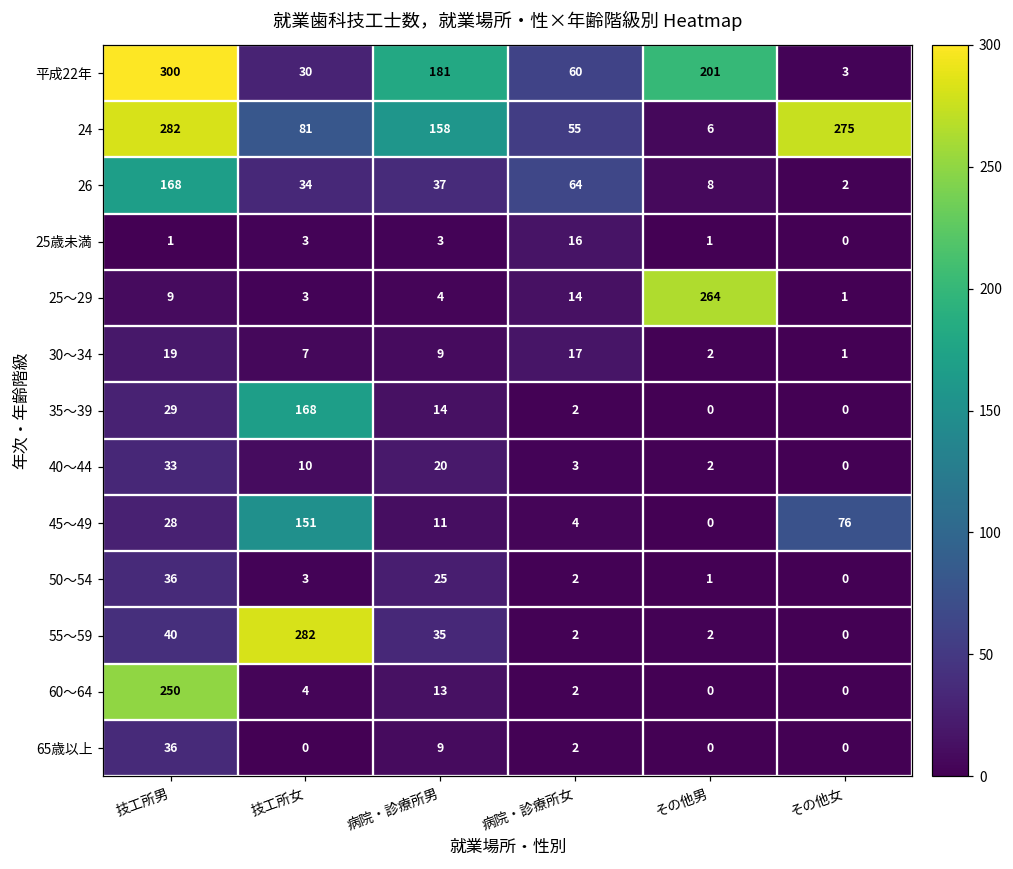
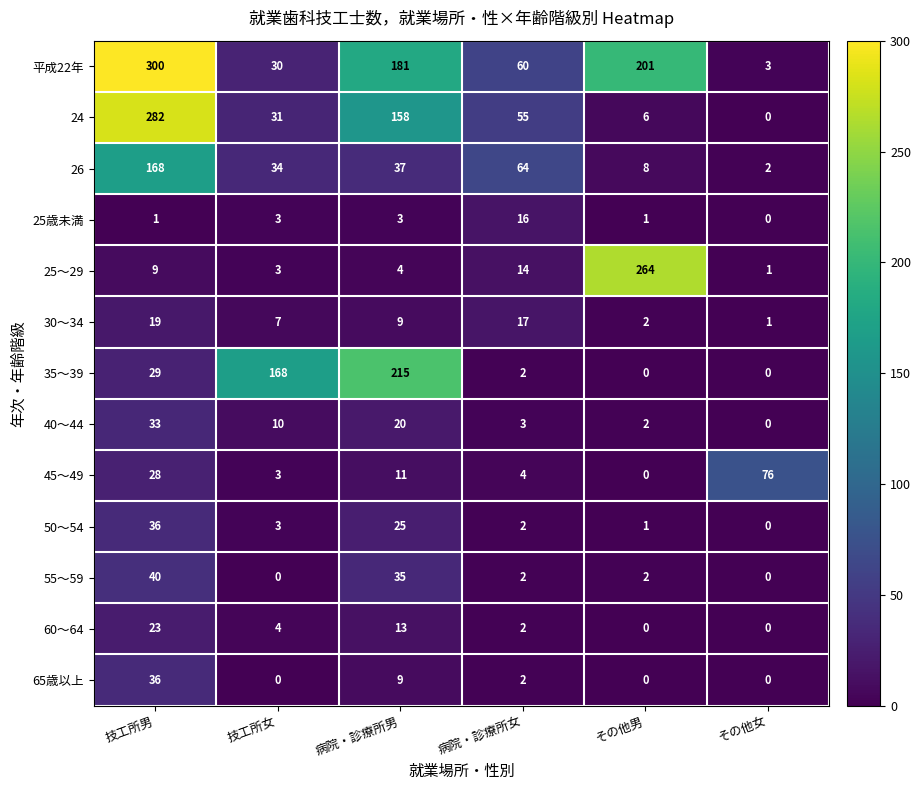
  {
    "平成22年": {
      "技工所男": 300,
      "技工所女": 30,
      "病院・診療所男": 181,
      "病院・診療所女": 60,
      "その他男": 201,
      "その他女": 3
    },
    "24": {
      "技工所男": 282,
-     "技工所女": 81,
+     "技工所女": 31,
      "病院・診療所男": 158,
      "病院・診療所女": 55,
      "その他男": 6,
-     "その他女": 275
+     "その他女": 0
    },
    "26": {
      "技工所男": 168,
      "技工所女": 34,
      "病院・診療所男": 37,
      "病院・診療所女": 64,
      "その他男": 8,
      "その他女": 2
    },
    "25歳未満": {
      "技工所男": 1,
      "技工所女": 3,
      "病院・診療所男": 3,
      "病院・診療所女": 16,
      "その他男": 1,
      "その他女": 0
    },
    "25～29": {
      "技工所男": 9,
      "技工所女": 3,
      "病院・診療所男": 4,
      "病院・診療所女": 14,
      "その他男": 264,
      "その他女": 1
    },
    "30～34": {
      "技工所男": 19,
      "技工所女": 7,
      "病院・診療所男": 9,
      "病院・診療所女": 17,
      "その他男": 2,
      "その他女": 1
    },
    "35～39": {
      "技工所男": 29,
      "技工所女": 168,
-     "病院・診療所男": 14,
+     "病院・診療所男": 215,
      "病院・診療所女": 2,
      "その他男": 0,
      "その他女": 0
    },
    "40～44": {
      "技工所男": 33,
      "技工所女": 10,
      "病院・診療所男": 20,
      "病院・診療所女": 3,
      "その他男": 2,
      "その他女": 0
    },
    "45～49": {
      "技工所男": 28,
-     "技工所女": 151,
+     "技工所女": 3,
      "病院・診療所男": 11,
      "病院・診療所女": 4,
      "その他男": 0,
      "その他女": 76
    },
    "50～54": {
      "技工所男": 36,
      "技工所女": 3,
      "病院・診療所男": 25,
      "病院・診療所女": 2,
      "その他男": 1,
      "その他女": 0
    },
    "55～59": {
      "技工所男": 40,
-     "技工所女": 282,
+     "技工所女": 0,
      "病院・診療所男": 35,
      "病院・診療所女": 2,
      "その他男": 2,
      "その他女": 0
    },
    "60～64": {
-     "技工所男": 250,
+     "技工所男": 23,
      "技工所女": 4,
      "病院・診療所男": 13,
      "病院・診療所女": 2,
      "その他男": 0,
      "その他女": 0
    },
    "65歳以上": {
      "技工所男": 36,
      "技工所女": 0,
      "病院・診療所男": 9,
      "病院・診療所女": 2,
      "その他男": 0,
      "その他女": 0
    }
  }
